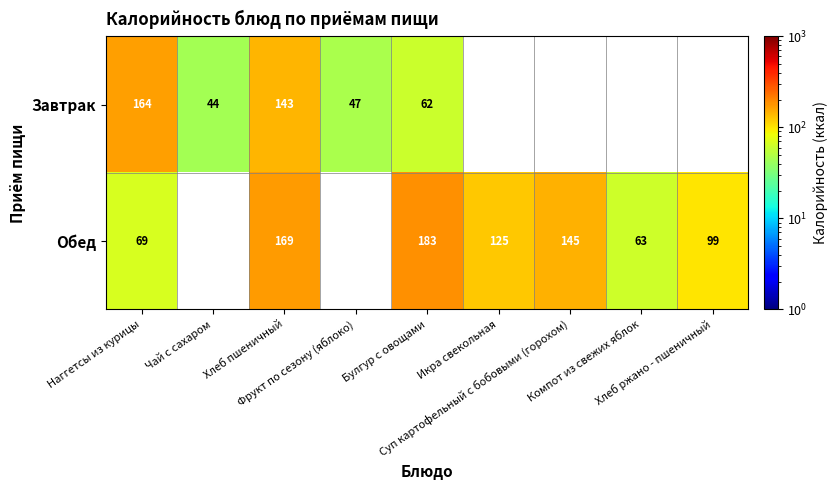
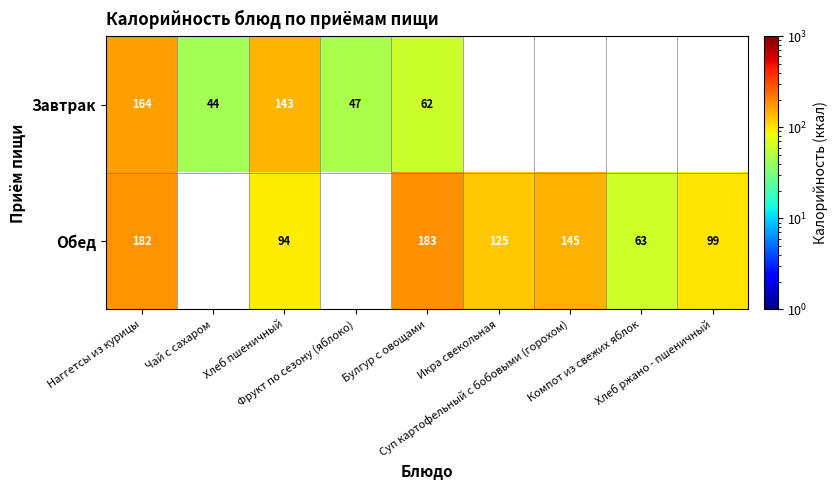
  {
    "Завтрак": {
      "Наггетсы из курицы": 164,
      "Чай с сахаром": 44,
      "Хлеб пшеничный": 143,
      "Фрукт по сезону (яблоко)": 47,
      "Булгур с овощами": 62
    },
    "Обед": {
-     "Наггетсы из курицы": 69,
-     "Хлеб пшеничный": 169,
+     "Наггетсы из курицы": 182,
+     "Хлеб пшеничный": 94,
      "Булгур с овощами": 183,
      "Икра свекольная": 125,
      "Суп картофельный с бобовыми (горохом)": 145,
      "Компот из свежих яблок": 63,
      "Хлеб ржано - пшеничный": 99
    }
  }
